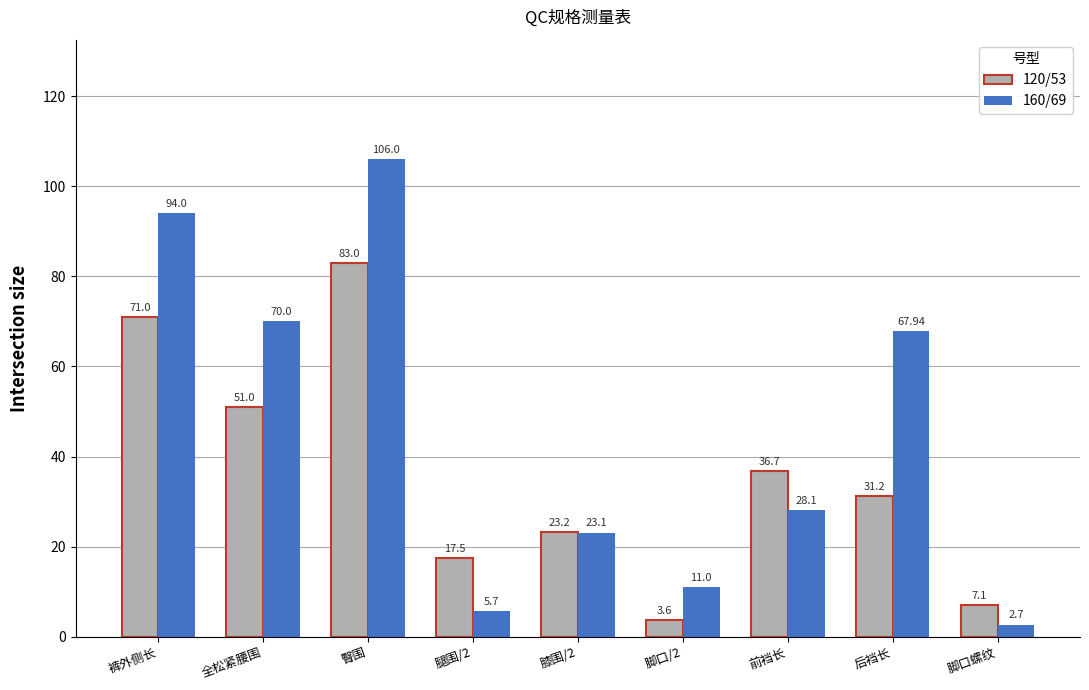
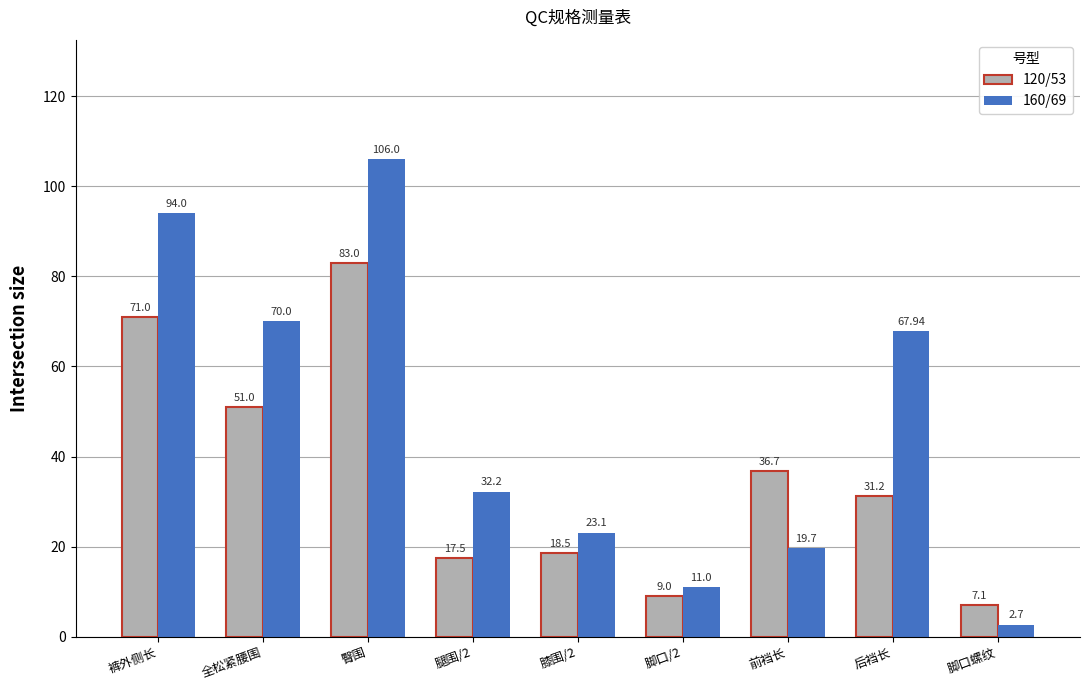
  {
    "120/53": {
      "裤外侧长": 71.0,
      "全松紧腰围": 51.0,
      "臀围": 83.0,
      "腿围/2": 17.5,
-     "膝围/2": 23.2,
-     "脚口/2": 3.6,
+     "膝围/2": 18.5,
+     "脚口/2": 9.0,
      "前裆长": 36.7,
      "后裆长": 31.2,
      "脚口螺纹": 7.1
    },
    "160/69": {
      "裤外侧长": 94.0,
      "全松紧腰围": 70.0,
      "臀围": 106.0,
-     "腿围/2": 5.7,
+     "腿围/2": 32.2,
      "膝围/2": 23.1,
      "脚口/2": 11.0,
-     "前裆长": 28.1,
+     "前裆长": 19.7,
      "后裆长": 67.94,
      "脚口螺纹": 2.7
    }
  }
